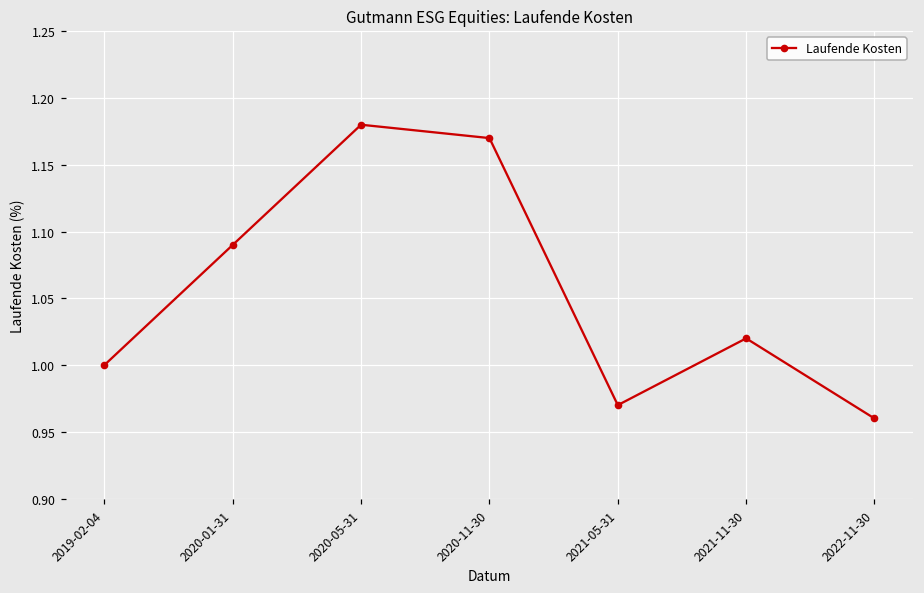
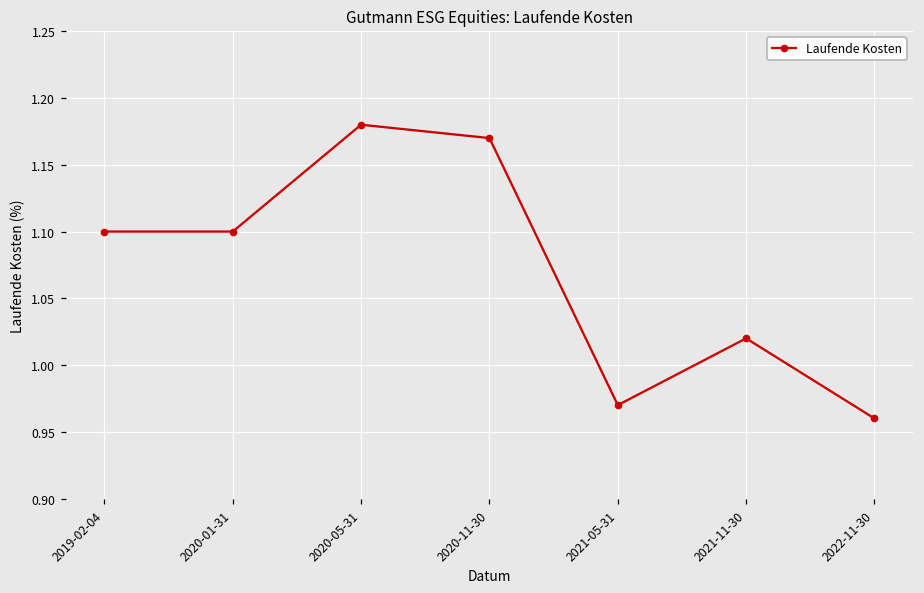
  {
-   "2019-02-04": 1.0,
-   "2020-01-31": 1.09,
+   "2019-02-04": 1.1,
+   "2020-01-31": 1.10,
    "2020-05-31": 1.18,
    "2020-11-30": 1.17,
    "2021-05-31": 0.97,
    "2021-11-30": 1.02,
    "2022-11-30": 0.96
  }
